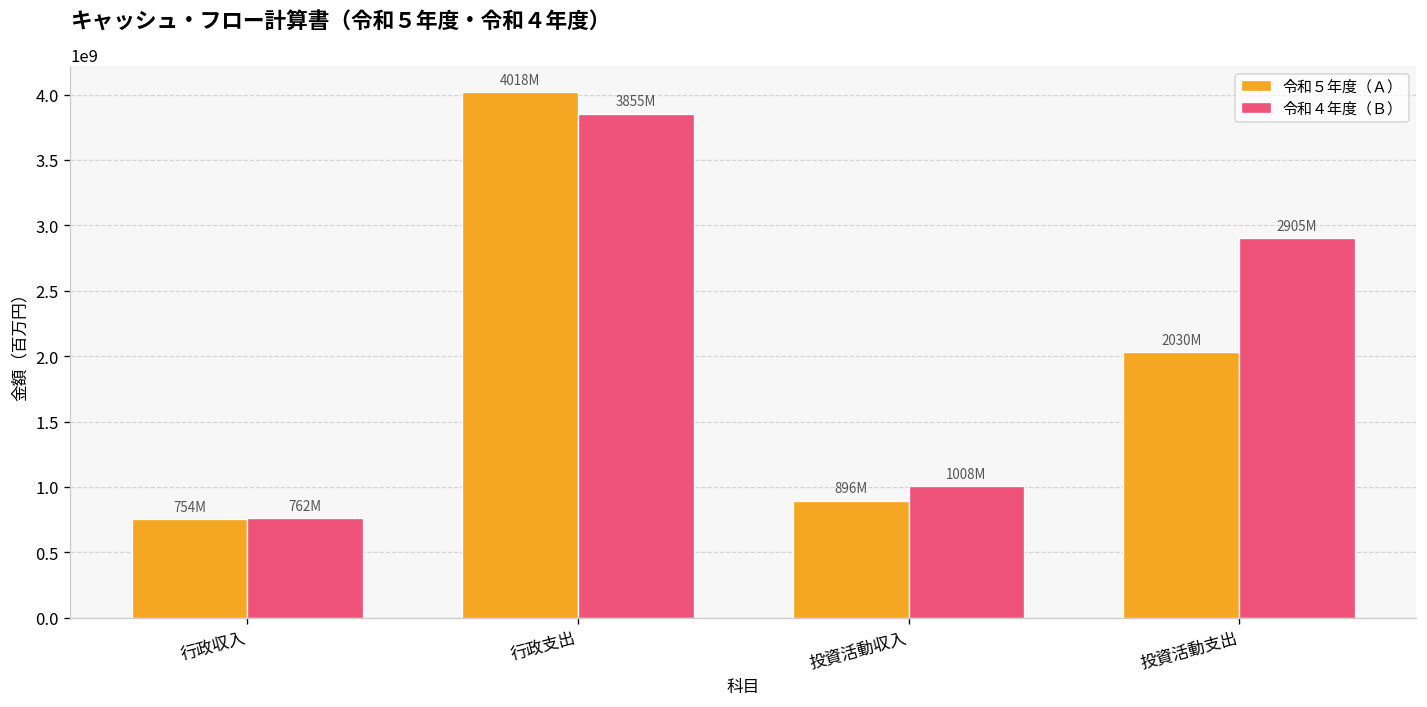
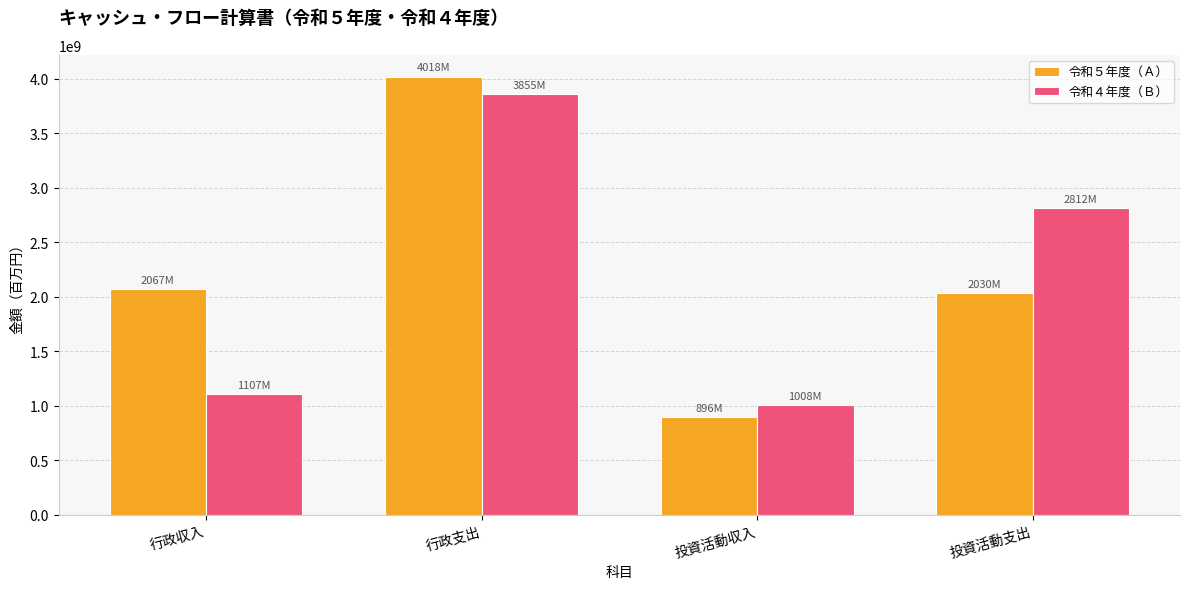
  {
    "令和５年度（Ａ）": {
-     "行政収入": "754M",
+     "行政収入": "2067M",
      "行政支出": "4018M",
      "投資活動収入": "896M",
      "投資活動支出": "2030M"
    },
    "令和４年度（Ｂ）": {
-     "行政収入": "762M",
+     "行政収入": "1107M",
      "行政支出": "3855M",
      "投資活動収入": "1008M",
-     "投資活動支出": "2905M"
+     "投資活動支出": "2812M"
    }
  }
